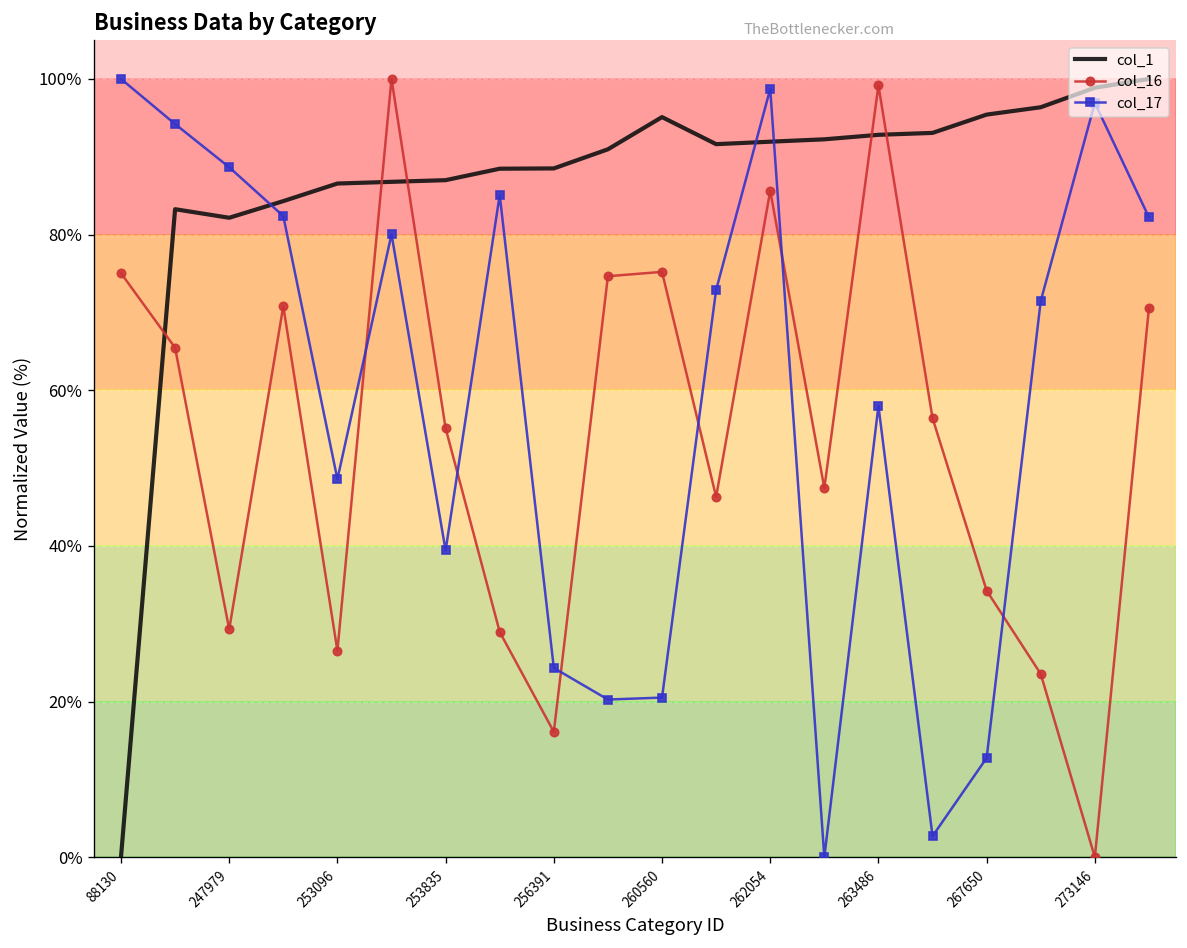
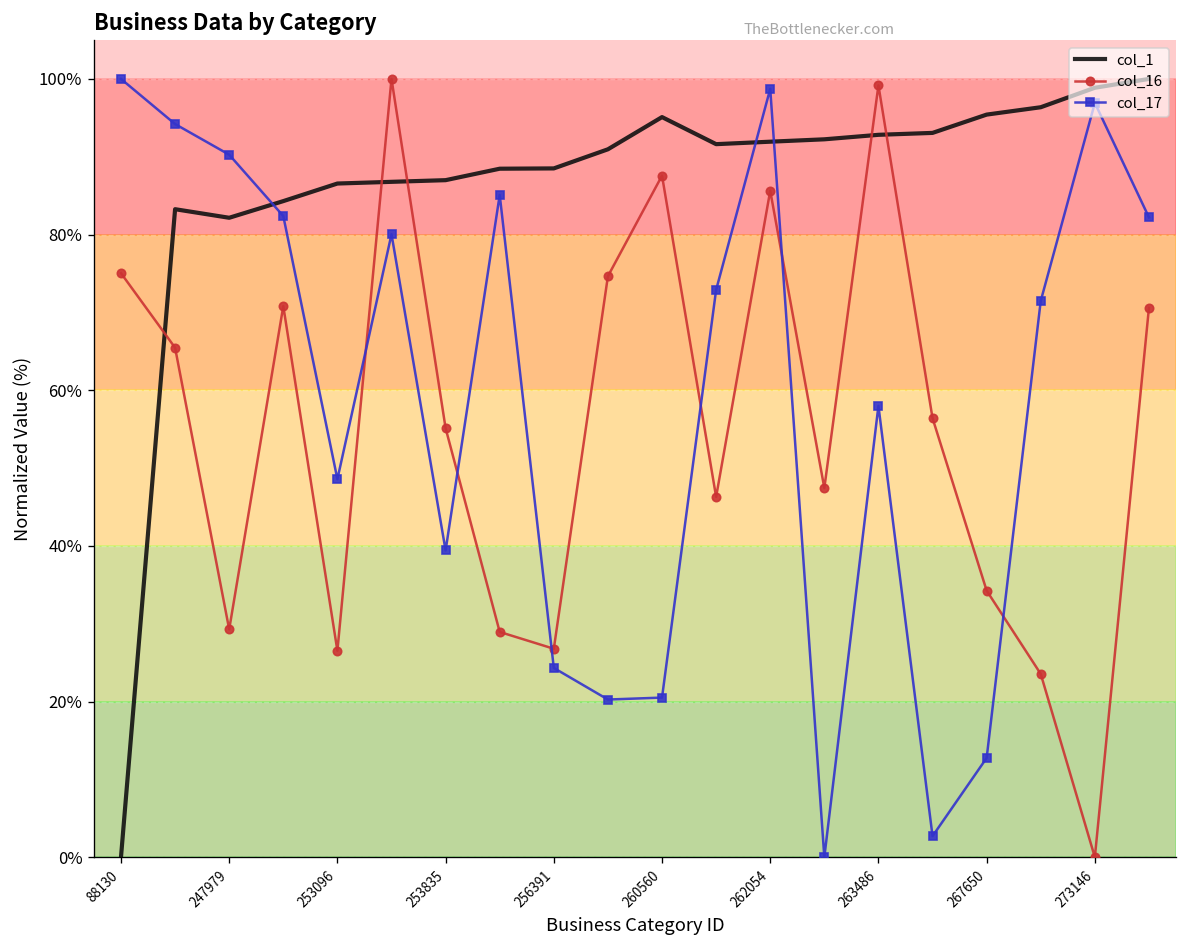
  {
    "col_1": {
      "88130": "0%",
      "247979": "82%",
      "253096": "87%",
      "253835": "87%",
      "256391": "89%",
      "260560": "95%",
      "262054": "92%",
      "263486": "93%",
      "267650": "95%"
    },
    "col_16": {
      "88130": "75%",
      "247979": "29%",
      "253096": "27%",
      "253835": "55%",
-     "256391": "16%",
-     "260560": "75%",
+     "256391": "27%",
+     "260560": "88%",
      "262054": "86%",
      "263486": "99%",
      "267650": "34%",
      "273146": "0%"
    },
    "col_17": {
      "88130": "100%",
-     "247979": "89%",
+     "247979": "90%",
      "253096": "49%",
      "253835": "39%",
      "256391": "24%",
      "260560": "21%",
      "262054": "99%",
      "263486": "58%",
      "267650": "13%"
    }
  }
